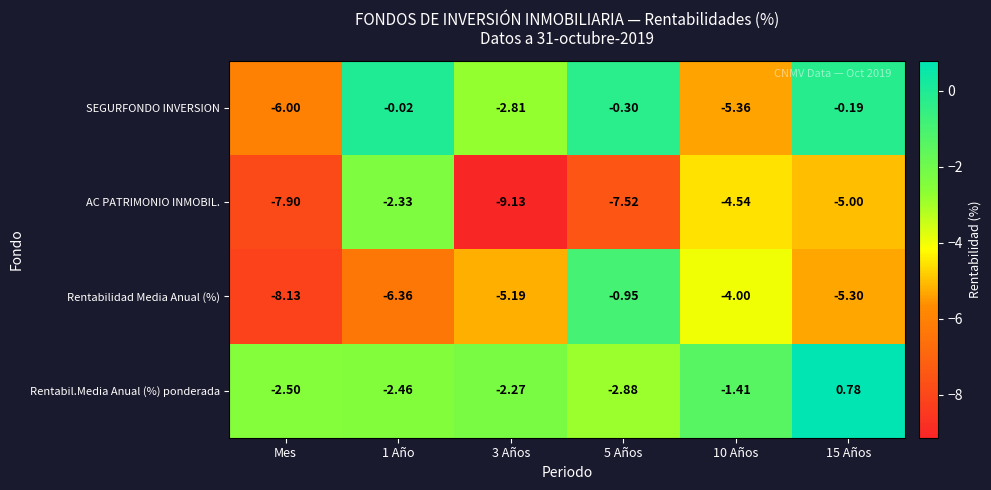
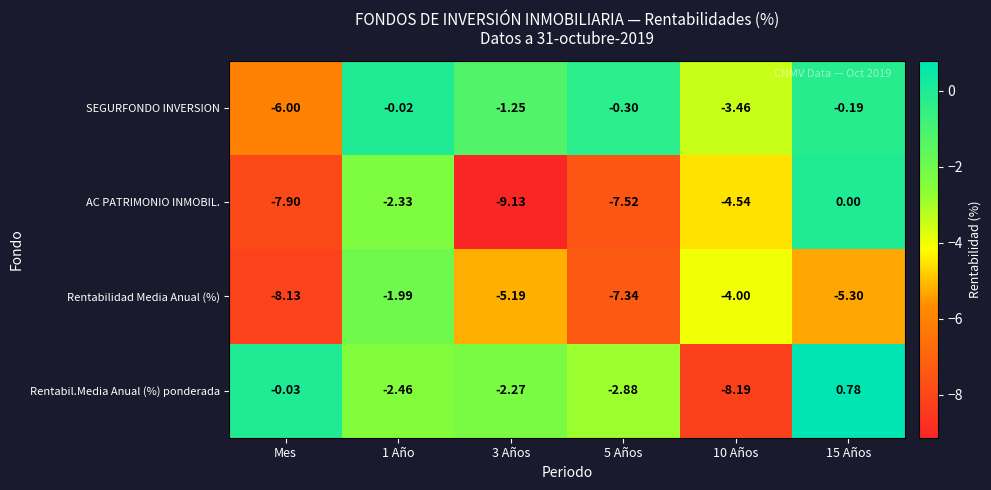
  {
    "SEGURFONDO INVERSION": {
      "Mes": -6.00,
      "1 Año": -0.02,
-     "3 Años": -2.81,
+     "3 Años": -1.25,
      "5 Años": -0.30,
-     "10 Años": -5.36
+     "10 Años": -3.46
    },
    "AC PATRIMONIO INMOBIL.": {
      "Mes": -7.90,
      "1 Año": -2.33,
      "3 Años": -9.13,
      "5 Años": -7.52,
      "10 Años": -4.54,
-     "15 Años": -5.00
+     "15 Años": 0.00
    },
    "Rentabilidad Media Anual (%)": {
      "Mes": -8.13,
-     "1 Año": -6.36,
+     "1 Año": -1.99,
      "3 Años": -5.19,
-     "5 Años": -0.95,
+     "5 Años": -7.34,
      "10 Años": -4.00,
      "15 Años": -5.30
    },
    "Rentabil.Media Anual (%) ponderada": {
-     "Mes": -2.50,
+     "Mes": -0.03,
      "1 Año": -2.46,
      "3 Años": -2.27,
      "5 Años": -2.88,
-     "10 Años": -1.41,
+     "10 Años": -8.19,
      "15 Años": 0.78
    }
  }
